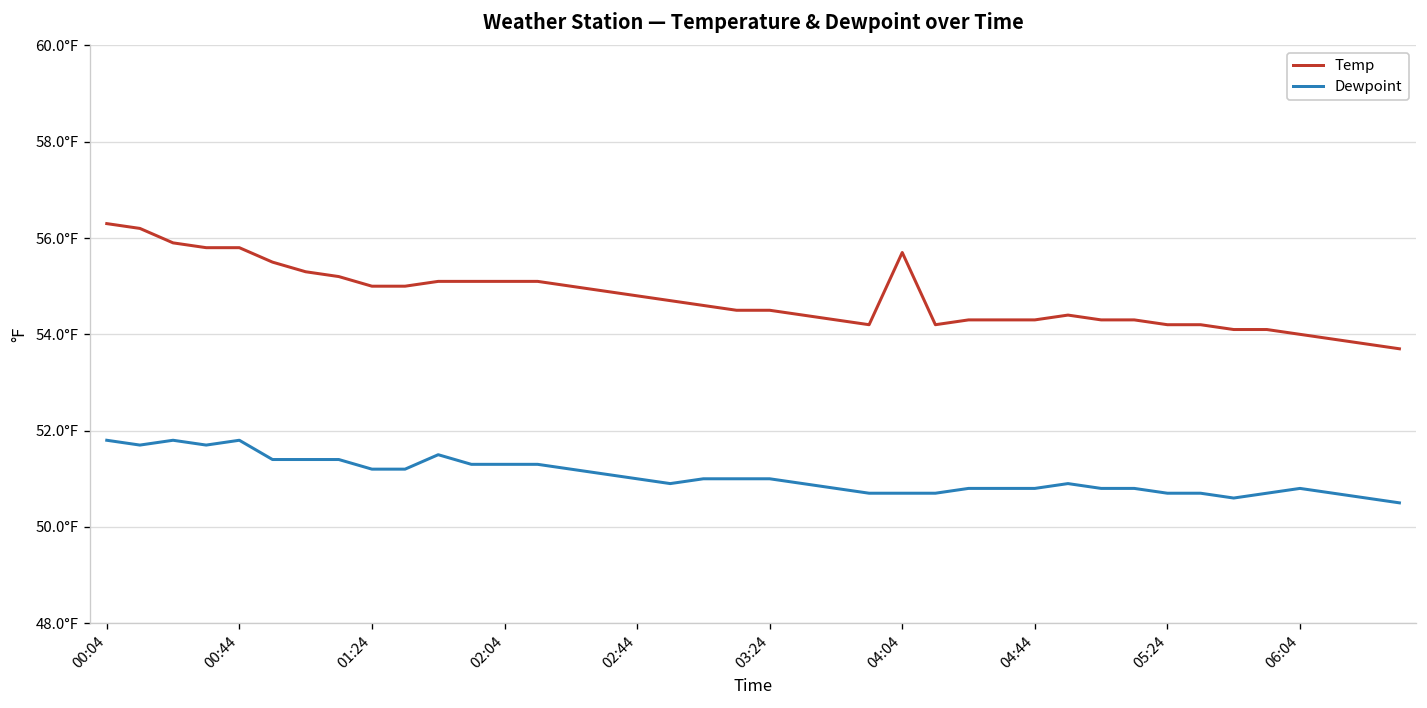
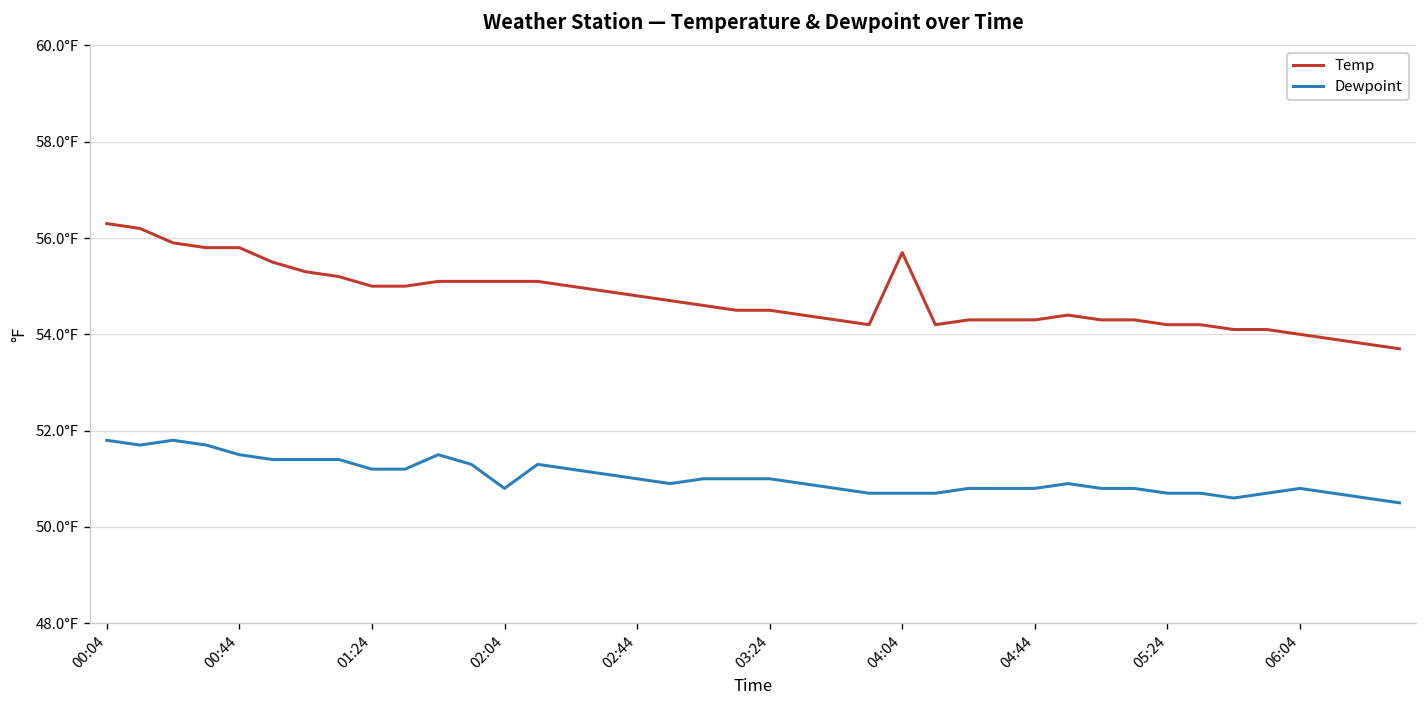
  {
    "Temp": {
      "00:04": "56.3°F",
      "00:44": "55.8°F",
      "01:24": "55.0°F",
      "02:04": "55.1°F",
      "02:44": "54.8°F",
      "03:24": "54.5°F",
      "04:04": "55.7°F",
      "04:44": "54.3°F",
      "05:24": "54.2°F",
      "06:04": "54.0°F"
    },
    "Dewpoint": {
      "00:04": "51.8°F",
-     "00:44": "51.8°F",
+     "00:44": "51.5°F",
      "01:24": "51.2°F",
-     "02:04": "51.3°F",
+     "02:04": "50.8°F",
      "02:44": "51.0°F",
      "03:24": "51.0°F",
      "04:04": "50.7°F",
      "04:44": "50.8°F",
      "05:24": "50.7°F",
      "06:04": "50.8°F"
    }
  }
